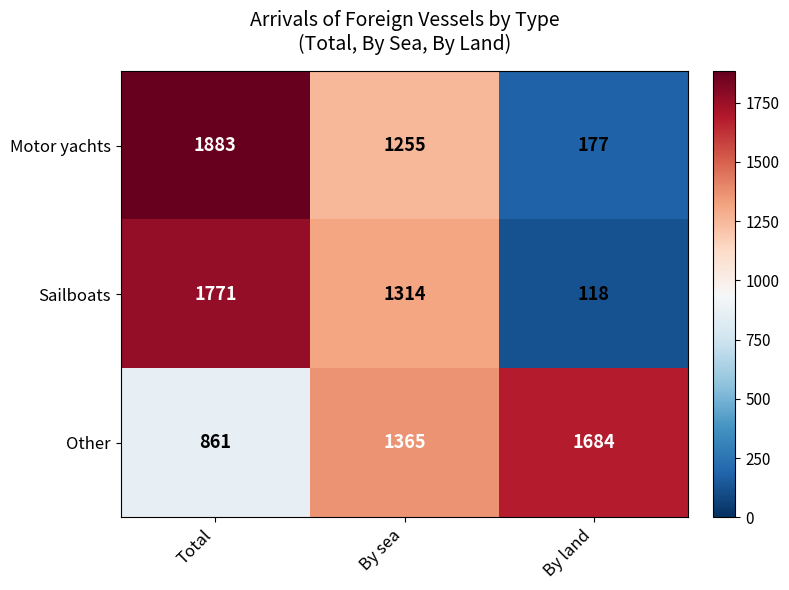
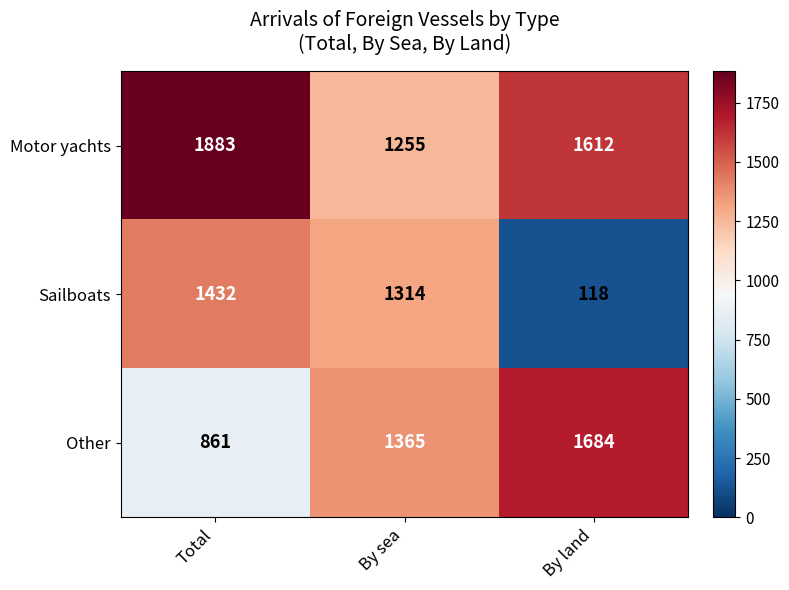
  {
    "Motor yachts": {
      "Total": 1883,
      "By sea": 1255,
-     "By land": 177
+     "By land": 1612
    },
    "Sailboats": {
-     "Total": 1771,
+     "Total": 1432,
      "By sea": 1314,
      "By land": 118
    },
    "Other": {
      "Total": 861,
      "By sea": 1365,
      "By land": 1684
    }
  }
